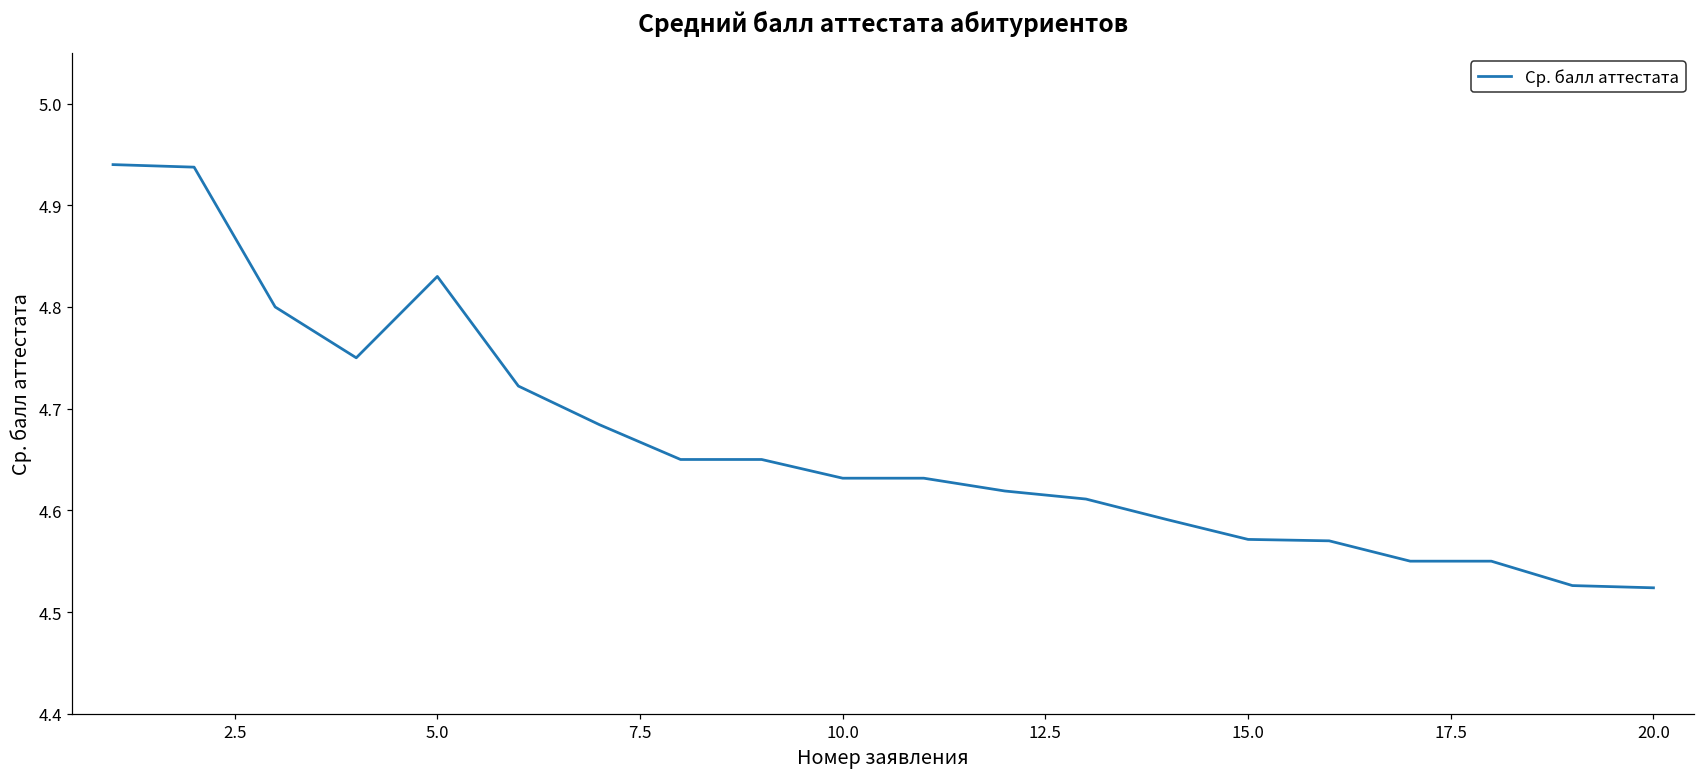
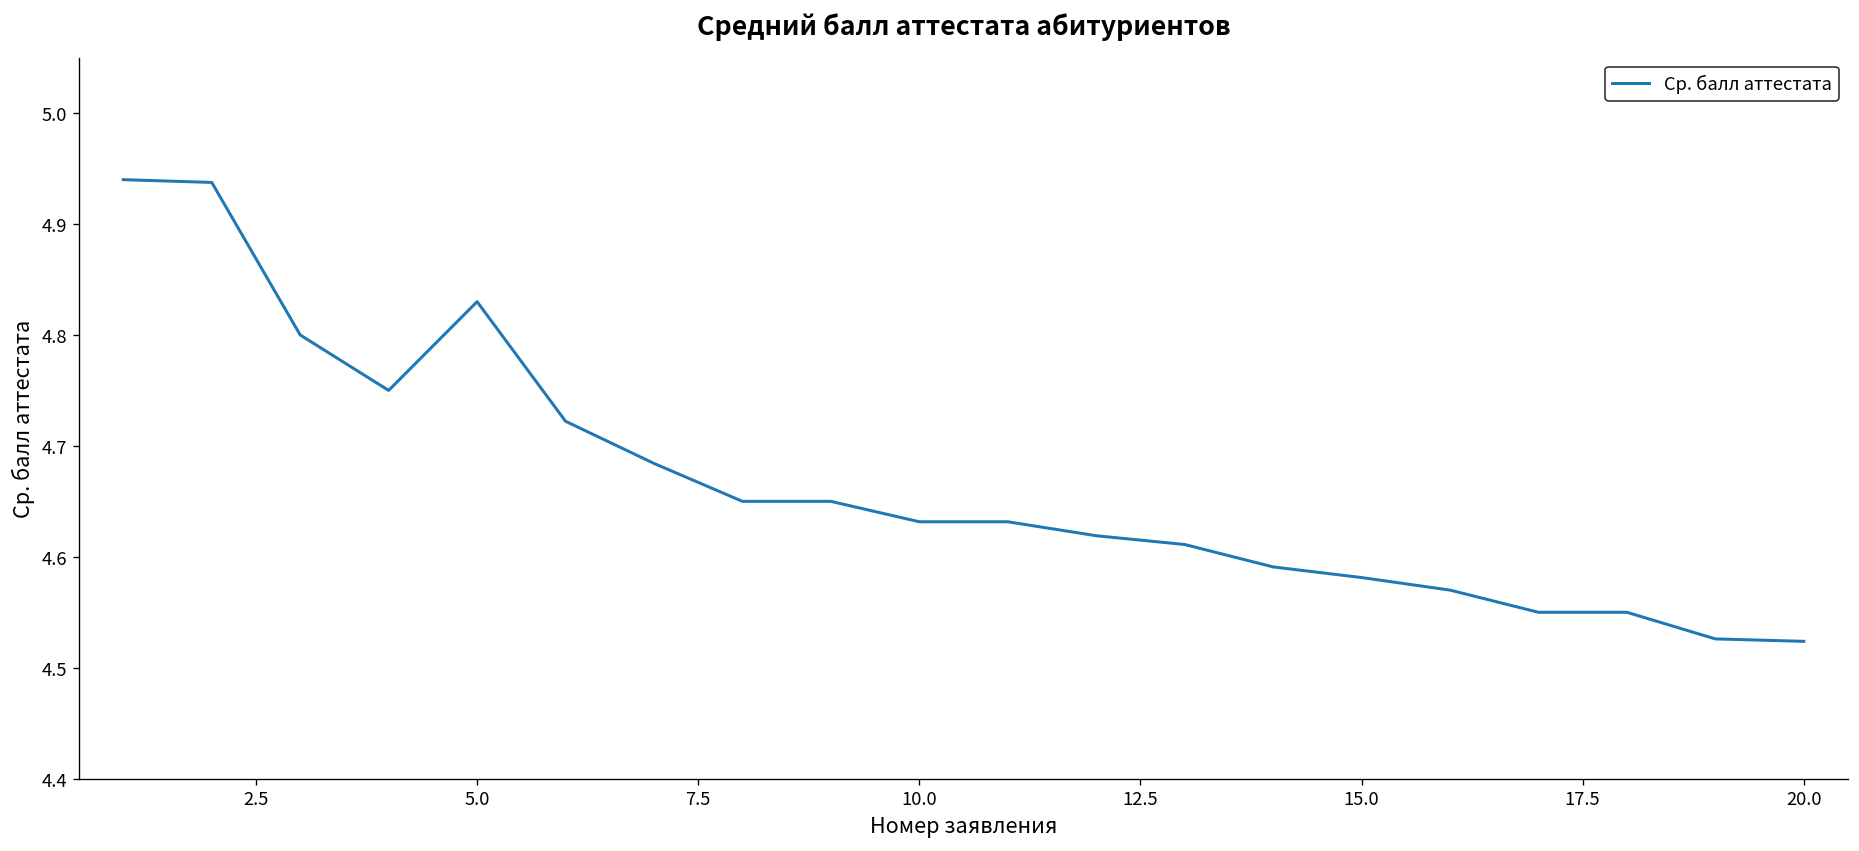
  {
    "5.0": 4.83,
    "10.0": 4.63,
-   "15.0": 4.57,
+   "15.0": 4.58,
    "20.0": 4.52
  }
